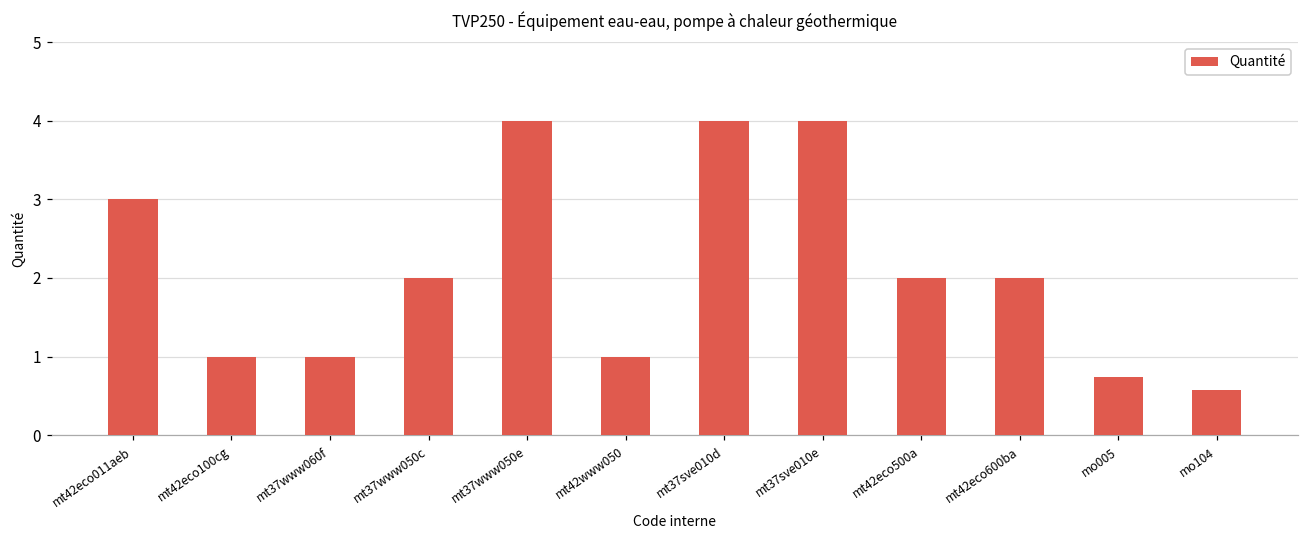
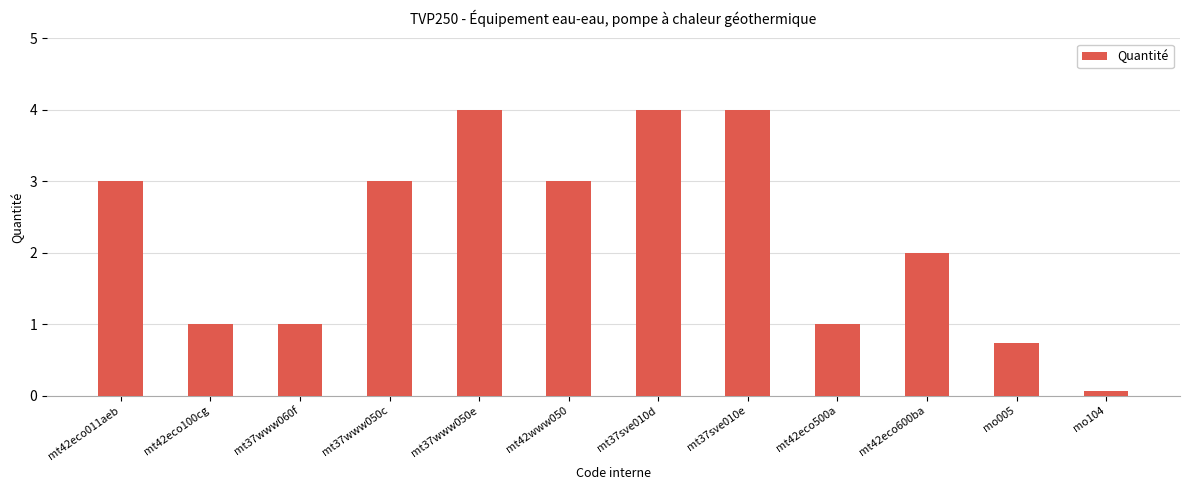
  {
    "mt42eco011aeb": 3.0,
    "mt42eco100cg": 1.0,
    "mt37www060f": 1.0,
-   "mt37www050c": 2,
+   "mt37www050c": 3,
    "mt37www050e": 4.0,
-   "mt42www050": 1,
+   "mt42www050": 3,
    "mt37sve010d": 4.0,
    "mt37sve010e": 4.0,
-   "mt42eco500a": 2,
+   "mt42eco500a": 1,
    "mt42eco600ba": 2.0,
    "mo005": 0.7,
-   "mo104": 0.6
+   "mo104": 0.1
  }
